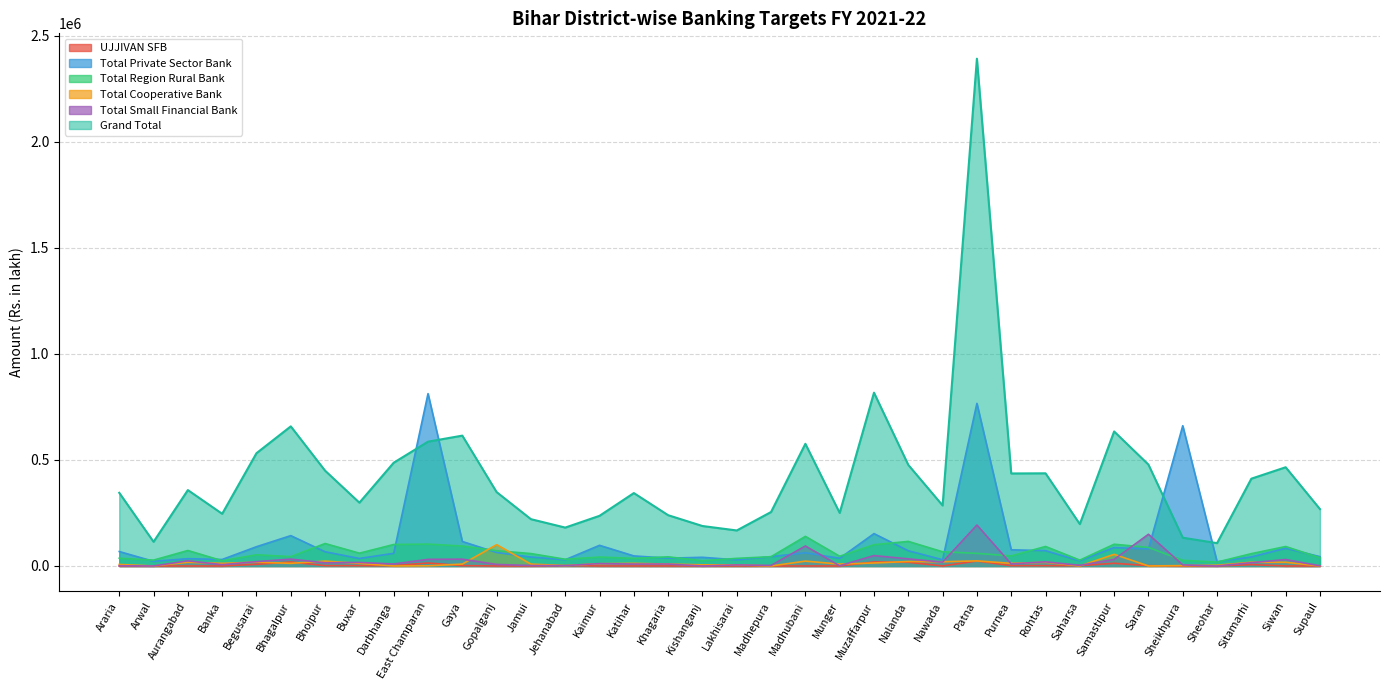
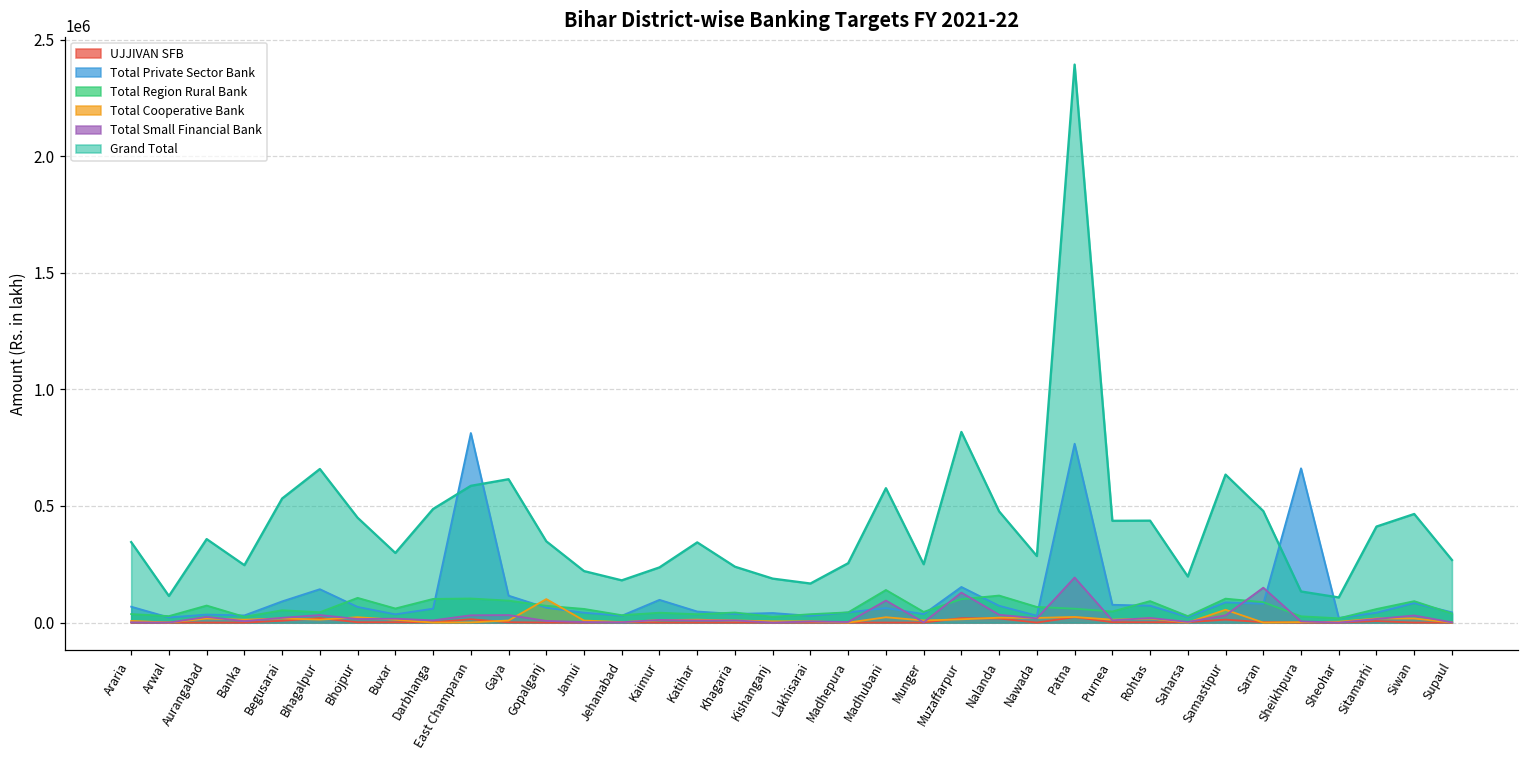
  {
    "UJJIVAN SFB": {
      "Aurangabad": 0,
      "Bhojpur": 0,
      "East Champaran": 10000,
      "Madhubani": 0,
      "Nawada": 0,
      "Rohtas": 0,
      "Samastipur": 10000,
      "Siwan": 0
    },
    "Total Private Sector Bank": {
      "Araria": 70000,
      "Begusarai": 90000,
      "Bhagalpur": 140000,
      "Bhojpur": 70000,
      "Buxar": 40000,
      "Darbhanga": 60000,
      "East Champaran": 810000,
      "Gaya": 120000,
      "Jamui": 40000,
      "Kaimur": 100000,
      "Kishanganj": 40000,
      "Madhubani": 60000,
      "Muzaffarpur": 150000,
      "Nalanda": 70000,
      "Patna": 770000,
      "Purnea": 80000,
      "Rohtas": 70000,
      "Samastipur": 90000,
      "Sheikhpura": 660000,
      "Sitamarhi": 40000
    },
    "Total Cooperative Bank": {
      "East Champaran": 0,
      "Gopalganj": 100000,
      "Madhubani": 20000,
      "Samastipur": 50000,
      "Siwan": 20000
    },
    "Total Small Financial Bank": {
      "East Champaran": 30000,
      "Gaya": 30000,
      "Madhubani": 90000,
-     "Muzaffarpur": 50000,
+     "Muzaffarpur": 130000,
      "Nalanda": 30000,
      "Patna": 190000,
      "Samastipur": 30000,
      "Saran": 150000,
      "Siwan": 30000
    }
  }
